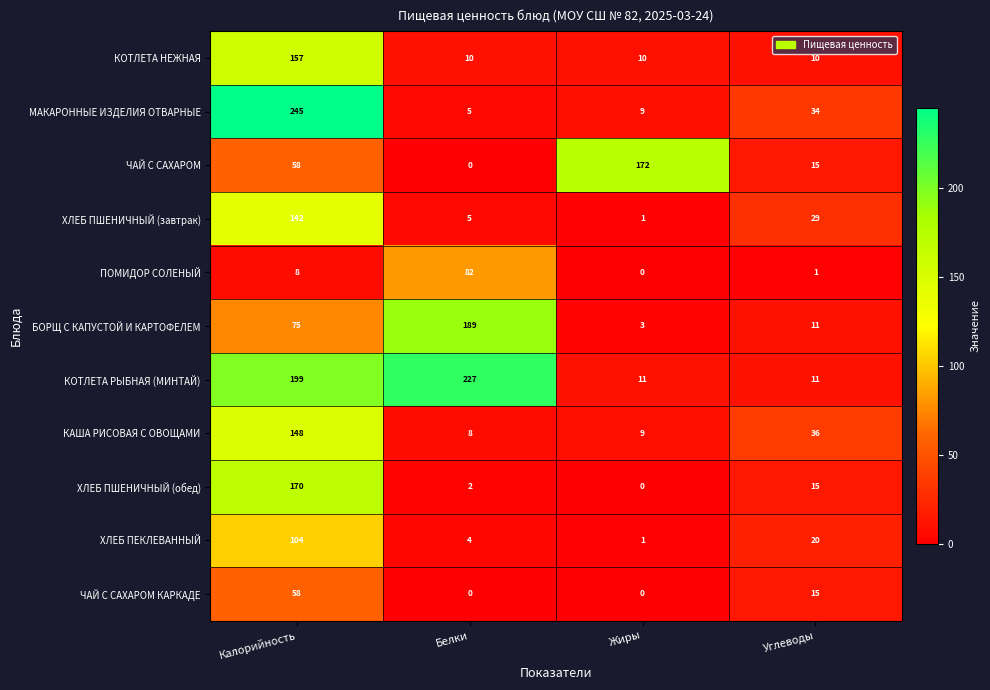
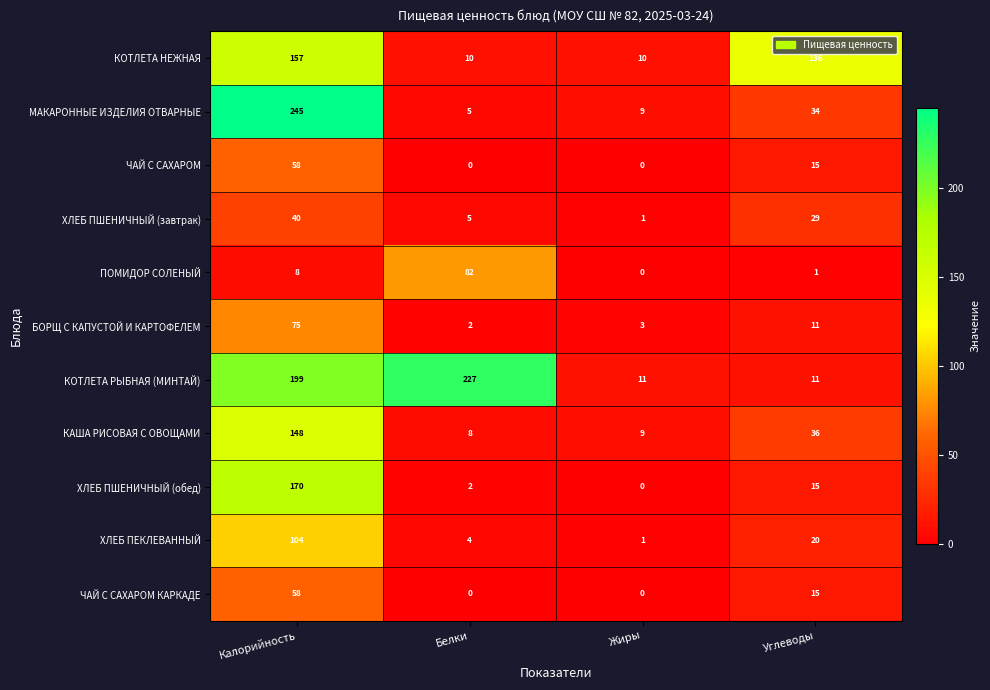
  {
    "КОТЛЕТА НЕЖНАЯ": {
      "Калорийность": 157,
      "Белки": 10,
      "Жиры": 10,
-     "Углеводы": 10
+     "Углеводы": 136
    },
    "МАКАРОННЫЕ ИЗДЕЛИЯ ОТВАРНЫЕ": {
      "Калорийность": 245,
      "Белки": 5,
      "Жиры": 9,
      "Углеводы": 34
    },
    "ЧАЙ С САХАРОМ": {
      "Калорийность": 58,
      "Белки": 0,
-     "Жиры": 172,
+     "Жиры": 0,
      "Углеводы": 15
    },
    "ХЛЕБ ПШЕНИЧНЫЙ (завтрак)": {
-     "Калорийность": 142,
+     "Калорийность": 40,
      "Белки": 5,
      "Жиры": 1,
      "Углеводы": 29
    },
    "ПОМИДОР СОЛЕНЫЙ": {
      "Калорийность": 8,
      "Белки": 82,
      "Жиры": 0,
      "Углеводы": 1
    },
    "БОРЩ С КАПУСТОЙ И КАРТОФЕЛЕМ": {
      "Калорийность": 75,
-     "Белки": 189,
+     "Белки": 2,
      "Жиры": 3,
      "Углеводы": 11
    },
    "КОТЛЕТА РЫБНАЯ (МИНТАЙ)": {
      "Калорийность": 199,
      "Белки": 227,
      "Жиры": 11,
      "Углеводы": 11
    },
    "КАША РИСОВАЯ С ОВОЩАМИ": {
      "Калорийность": 148,
      "Белки": 8,
      "Жиры": 9,
      "Углеводы": 36
    },
    "ХЛЕБ ПШЕНИЧНЫЙ (обед)": {
      "Калорийность": 170,
      "Белки": 2,
      "Жиры": 0,
      "Углеводы": 15
    },
    "ХЛЕБ ПЕКЛЕВАННЫЙ": {
      "Калорийность": 104,
      "Белки": 4,
      "Жиры": 1,
      "Углеводы": 20
    },
    "ЧАЙ С САХАРОМ КАРКАДЕ": {
      "Калорийность": 58,
      "Белки": 0,
      "Жиры": 0,
      "Углеводы": 15
    }
  }
